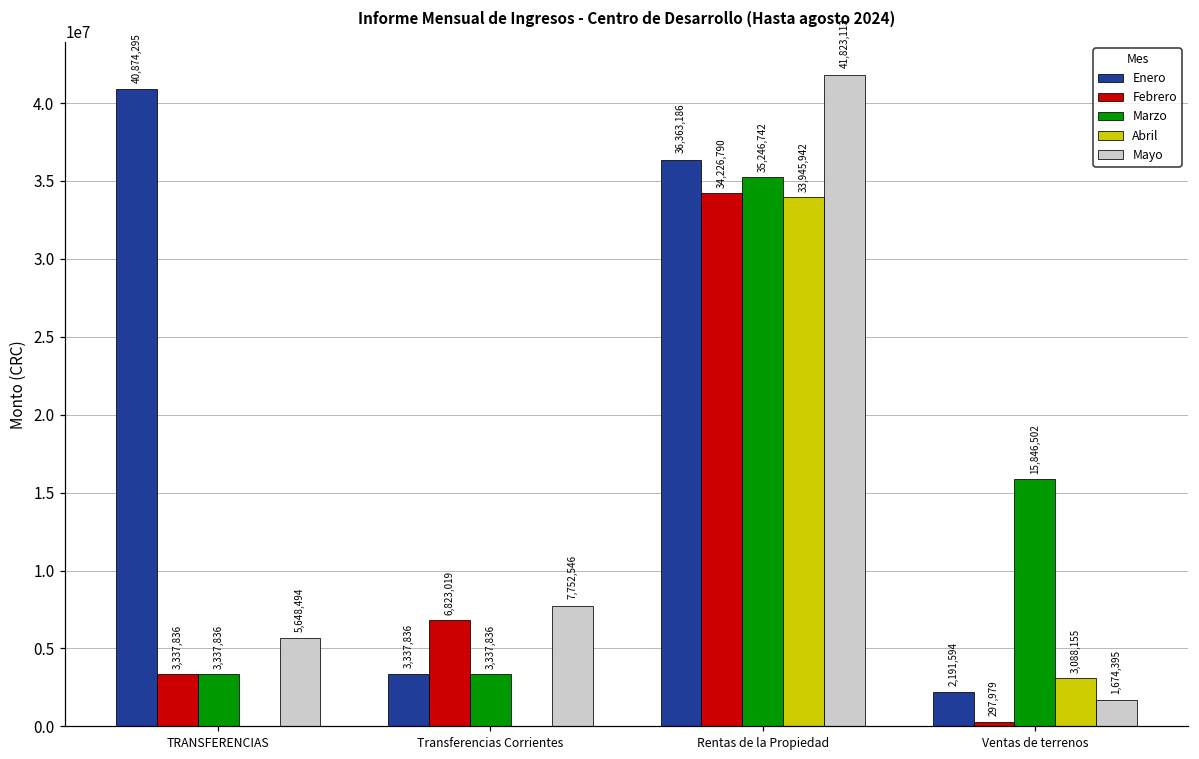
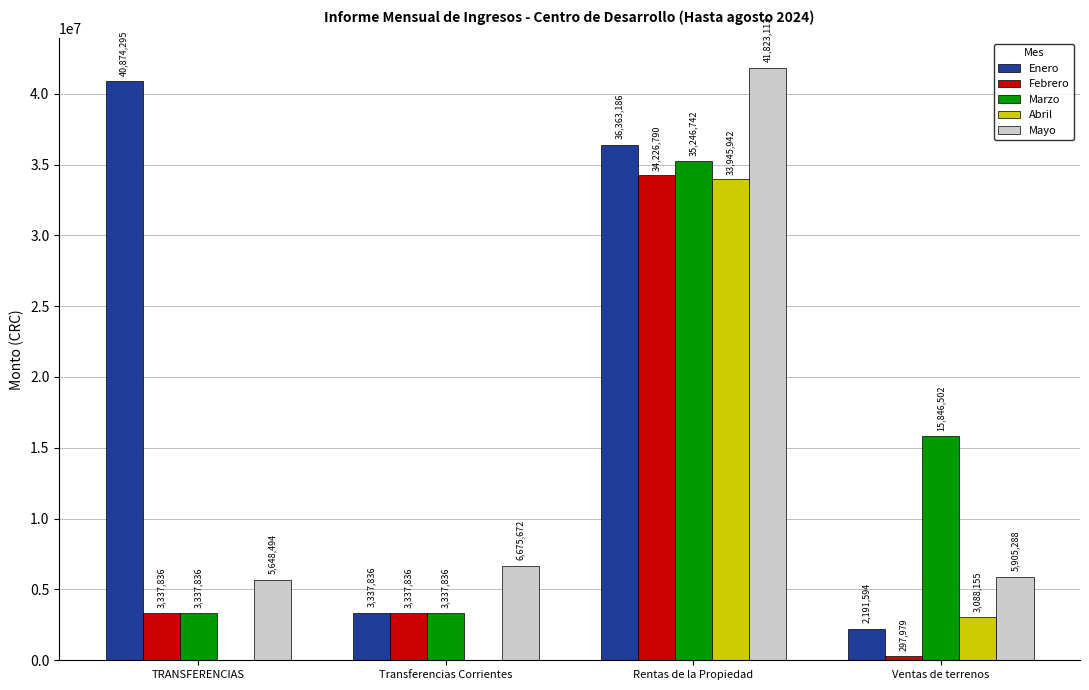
  {
    "Enero": {
      "TRANSFERENCIAS": "40,874,295",
      "Transferencias Corrientes": "3,337,836",
      "Rentas de la Propiedad": "36,363,186",
      "Ventas de terrenos": "2,191,594"
    },
    "Febrero": {
      "TRANSFERENCIAS": "3,337,836",
-     "Transferencias Corrientes": "6,823,019",
+     "Transferencias Corrientes": "3,337,836",
      "Rentas de la Propiedad": "34,226,790",
      "Ventas de terrenos": "297,979"
    },
    "Marzo": {
      "TRANSFERENCIAS": "3,337,836",
      "Transferencias Corrientes": "3,337,836",
      "Rentas de la Propiedad": "35,246,742",
      "Ventas de terrenos": "15,846,502"
    },
    "Abril": {
      "Rentas de la Propiedad": "33,945,942",
      "Ventas de terrenos": "3,088,155"
    },
    "Mayo": {
      "TRANSFERENCIAS": "5,648,494",
-     "Transferencias Corrientes": "7,752,546",
+     "Transferencias Corrientes": "6,675,672",
      "Rentas de la Propiedad": "41,823,113",
-     "Ventas de terrenos": "1,674,395"
+     "Ventas de terrenos": "5,905,288"
    }
  }
